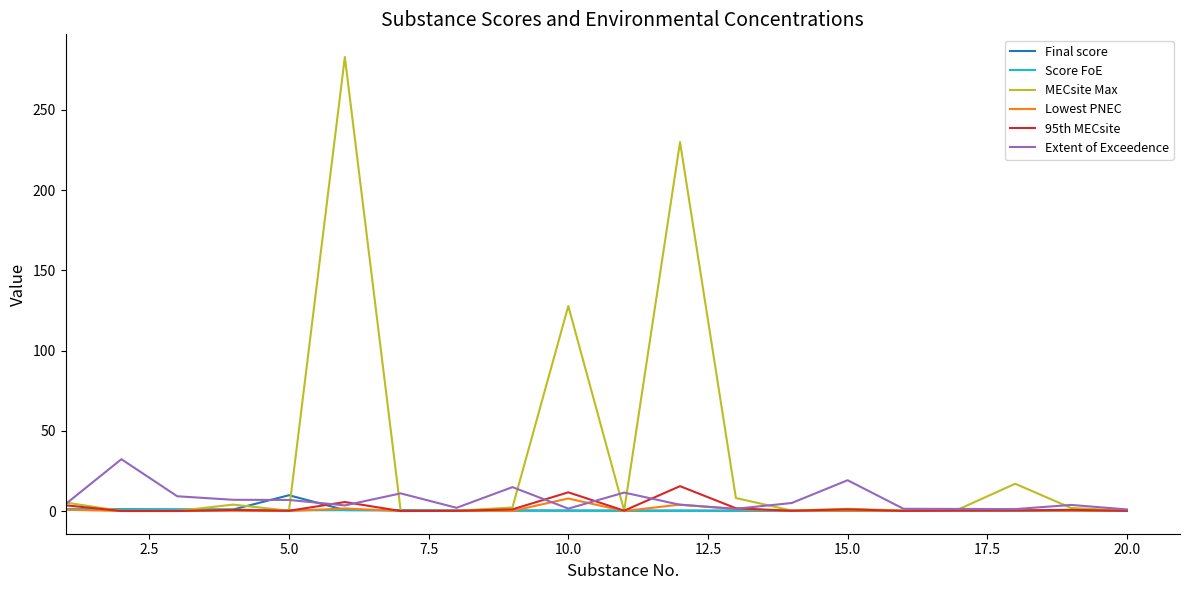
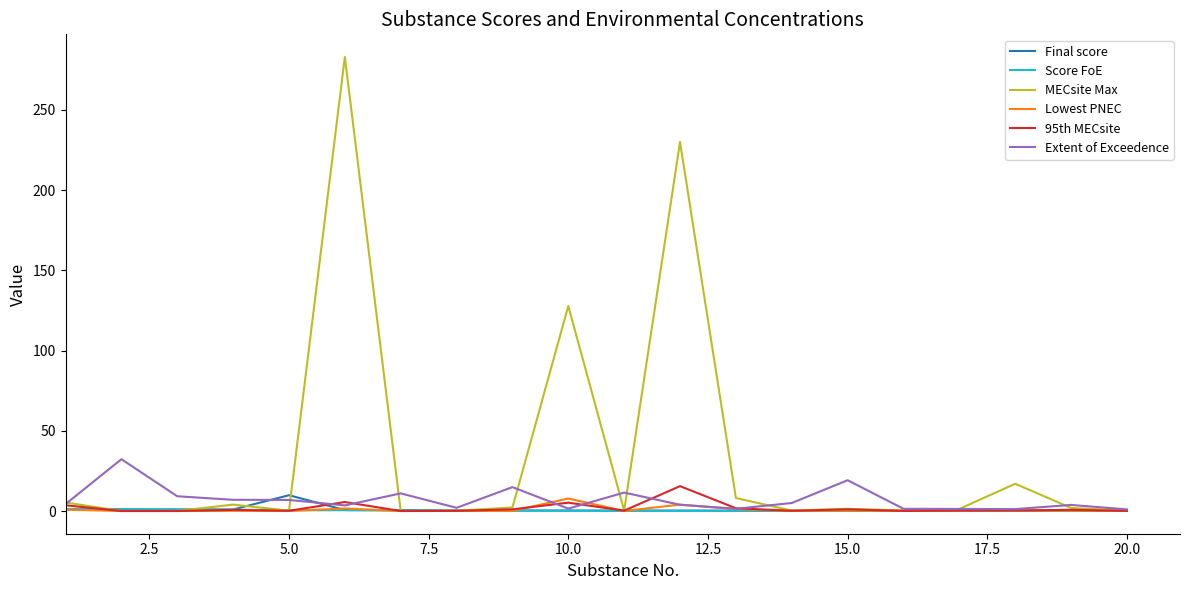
  {
    "Final score": {
      "5.0": 10
    },
    "MECsite Max": {
      "10.0": 128
    },
    "Lowest PNEC": {
      "10.0": 8
    },
    "95th MECsite": {
-     "10.0": 12
+     "10.0": 5
    },
    "Extent of Exceedence": {
      "5.0": 7,
      "15.0": 19
    }
  }
